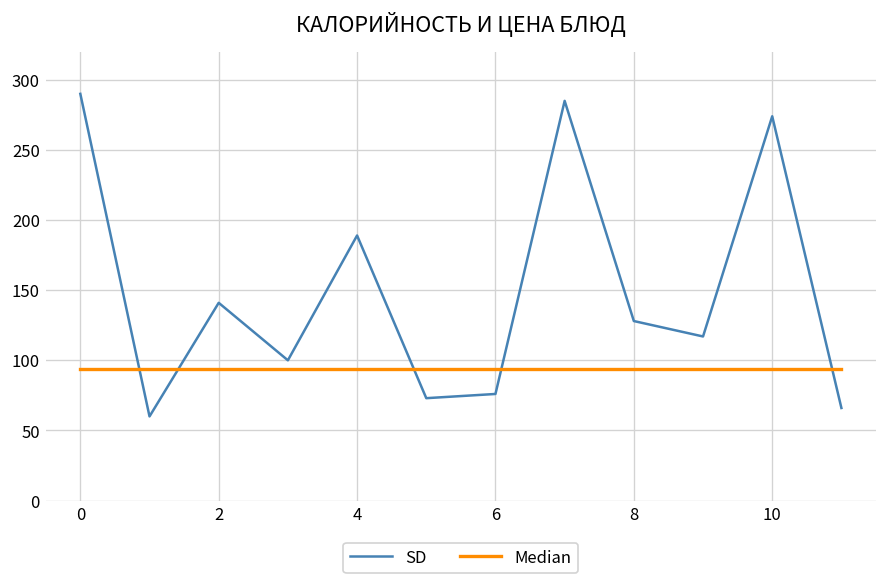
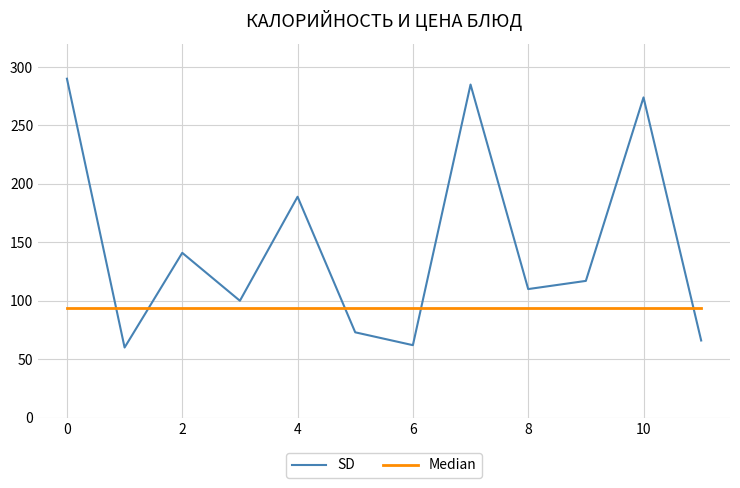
  {
    "SD": {
      "0": 290,
      "2": 141,
      "4": 189,
-     "6": 76,
-     "8": 128,
+     "6": 62,
+     "8": 110,
      "10": 274
    },
    "Median": {
      "0": 94,
      "2": 94,
      "4": 94,
      "6": 94,
      "8": 94,
      "10": 94
    }
  }
